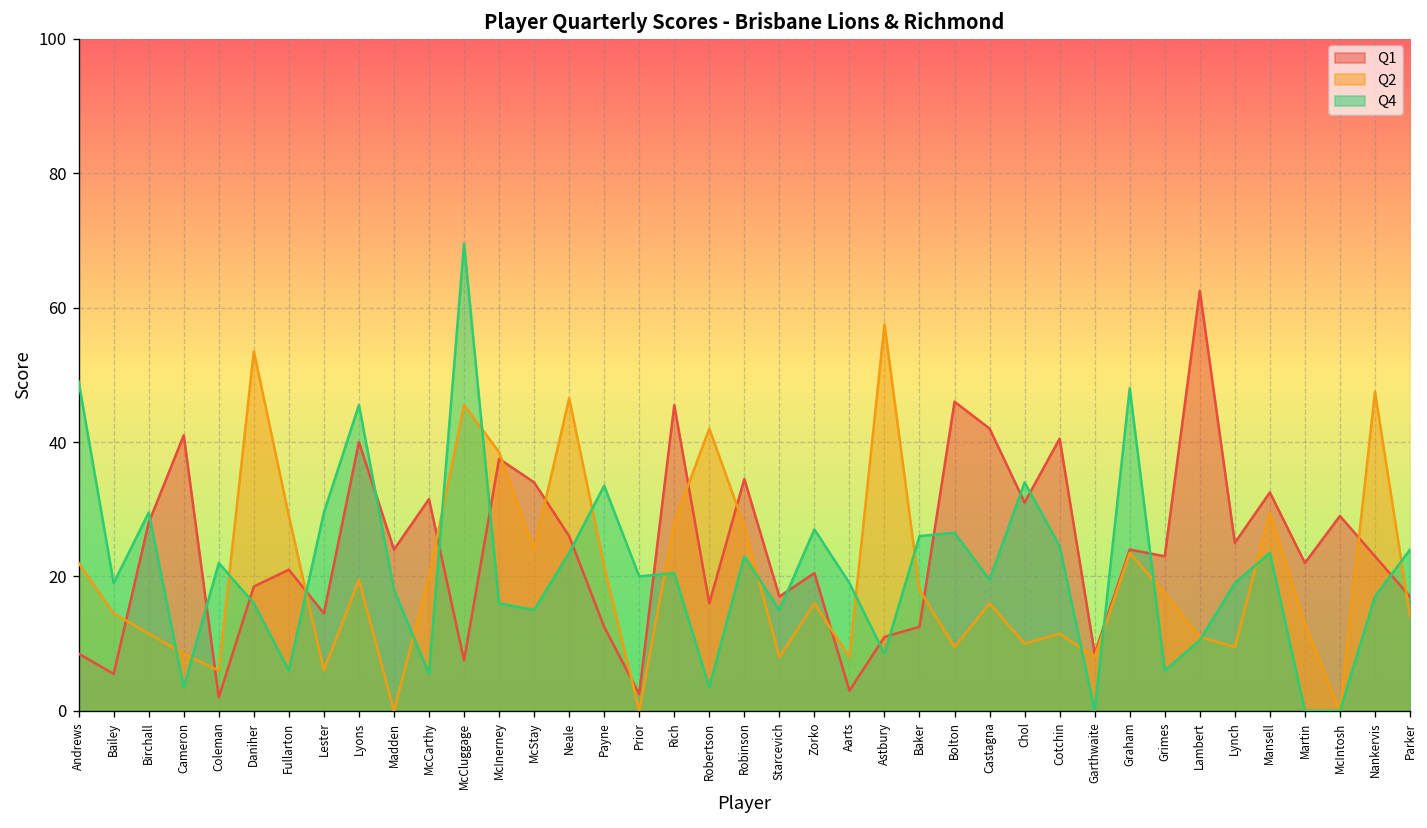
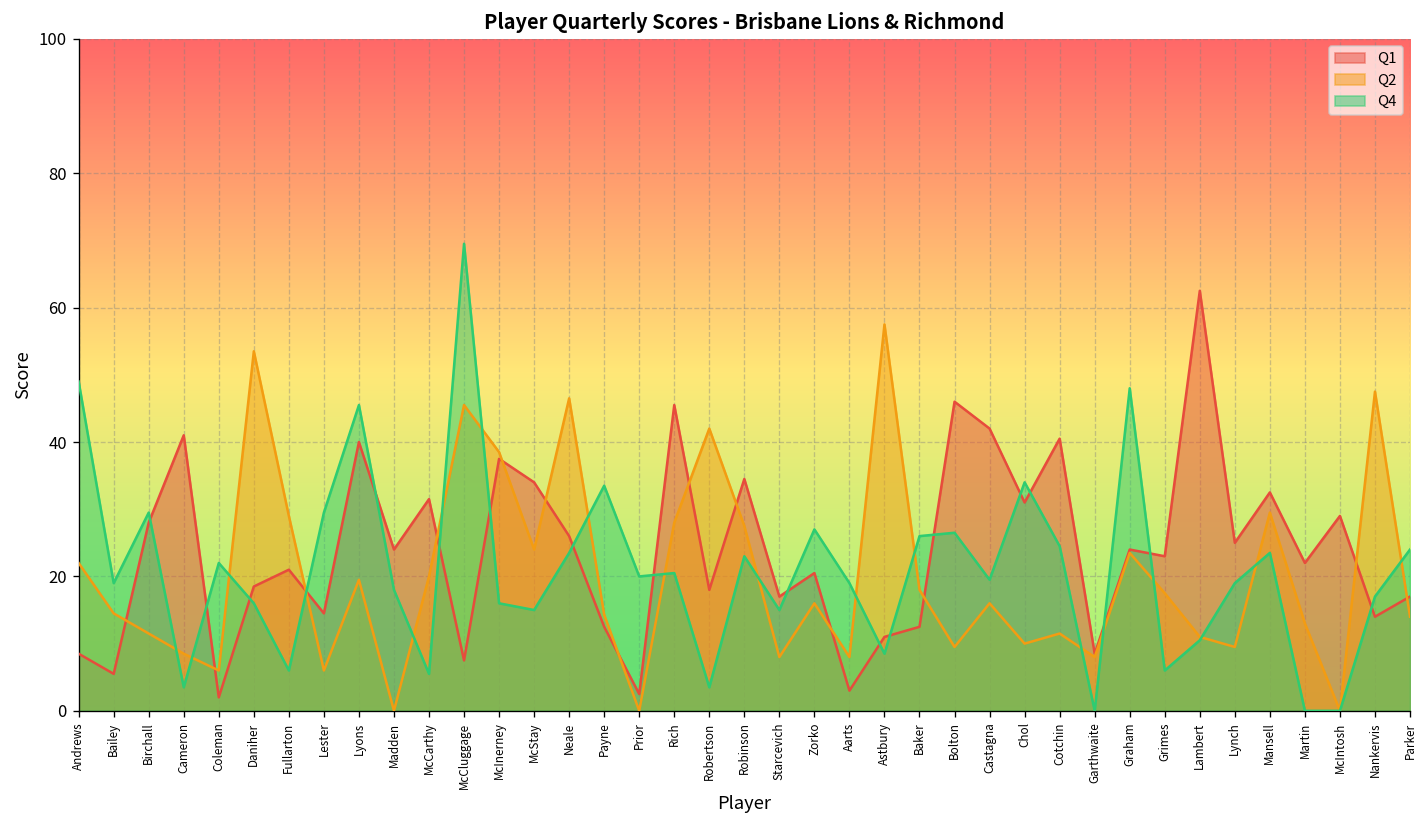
  {
    "Q1": {
      "Andrews": 9,
      "Bailey": 6,
      "Birchall": 28,
      "Cameron": 41,
      "Coleman": 2,
      "Daniher": 19,
      "Fullarton": 21,
      "Lester": 15,
      "Lyons": 40,
      "Madden": 24,
      "McCarthy": 32,
      "McCluggage": 8,
      "McInerney": 38,
      "McStay": 34,
      "Neale": 26,
      "Payne": 13,
      "Prior": 3,
      "Rich": 46,
-     "Robertson": 16,
+     "Robertson": 18,
      "Robinson": 35,
      "Starcevich": 17,
      "Zorko": 21,
      "Aarts": 3,
      "Astbury": 11,
      "Baker": 13,
      "Bolton": 46,
      "Castagna": 42,
      "Chol": 31,
      "Cotchin": 41,
      "Garthwaite": 9,
      "Graham": 24,
      "Grimes": 23,
      "Lambert": 63,
      "Lynch": 25,
      "Mansell": 33,
      "Martin": 22,
      "McIntosh": 29,
-     "Nankervis": 23,
+     "Nankervis": 14,
      "Parker": 17
    },
    "Q2": {
      "Andrews": 22,
      "Bailey": 15,
      "Birchall": 12,
      "Cameron": 9,
      "Coleman": 6,
      "Daniher": 54,
      "Fullarton": 29,
      "Lester": 6,
      "Lyons": 20,
      "Madden": 0,
      "McCarthy": 20,
      "McCluggage": 46,
      "McInerney": 39,
      "McStay": 24,
      "Neale": 47,
-     "Payne": 22,
+     "Payne": 14,
      "Prior": 0,
      "Rich": 28,
      "Robertson": 42,
      "Robinson": 28,
      "Starcevich": 8,
      "Zorko": 16,
      "Aarts": 8,
      "Astbury": 58,
      "Baker": 18,
      "Bolton": 10,
      "Castagna": 16,
      "Chol": 10,
      "Cotchin": 12,
      "Garthwaite": 8,
      "Graham": 24,
      "Grimes": 18,
      "Lambert": 11,
      "Lynch": 10,
      "Mansell": 30,
      "Martin": 13,
      "Nankervis": 48,
      "Parker": 14
    },
    "Q4": {
      "Andrews": 49,
      "Bailey": 19,
      "Birchall": 30,
      "Cameron": 4,
      "Coleman": 22,
      "Daniher": 16,
      "Fullarton": 6,
      "Lester": 30,
      "Lyons": 46,
      "Madden": 18,
      "McCarthy": 6,
      "McCluggage": 70,
      "McInerney": 16,
      "McStay": 15,
      "Neale": 24,
      "Payne": 34,
      "Prior": 20,
      "Rich": 21,
      "Robertson": 4,
      "Robinson": 23,
      "Starcevich": 15,
      "Zorko": 27,
      "Aarts": 19,
      "Astbury": 9,
      "Baker": 26,
      "Bolton": 27,
      "Castagna": 20,
      "Chol": 34,
      "Cotchin": 25,
      "Garthwaite": 0,
      "Graham": 48,
      "Grimes": 6,
      "Lambert": 11,
      "Lynch": 19,
      "Mansell": 24,
      "Martin": 0,
      "Nankervis": 17,
      "Parker": 24
    }
  }
